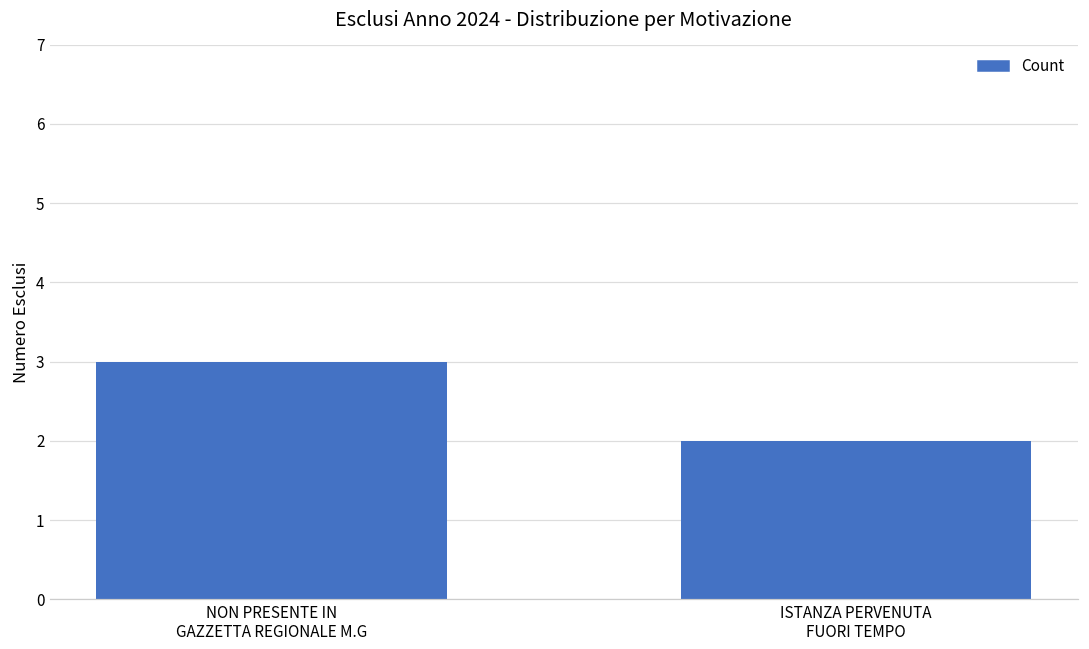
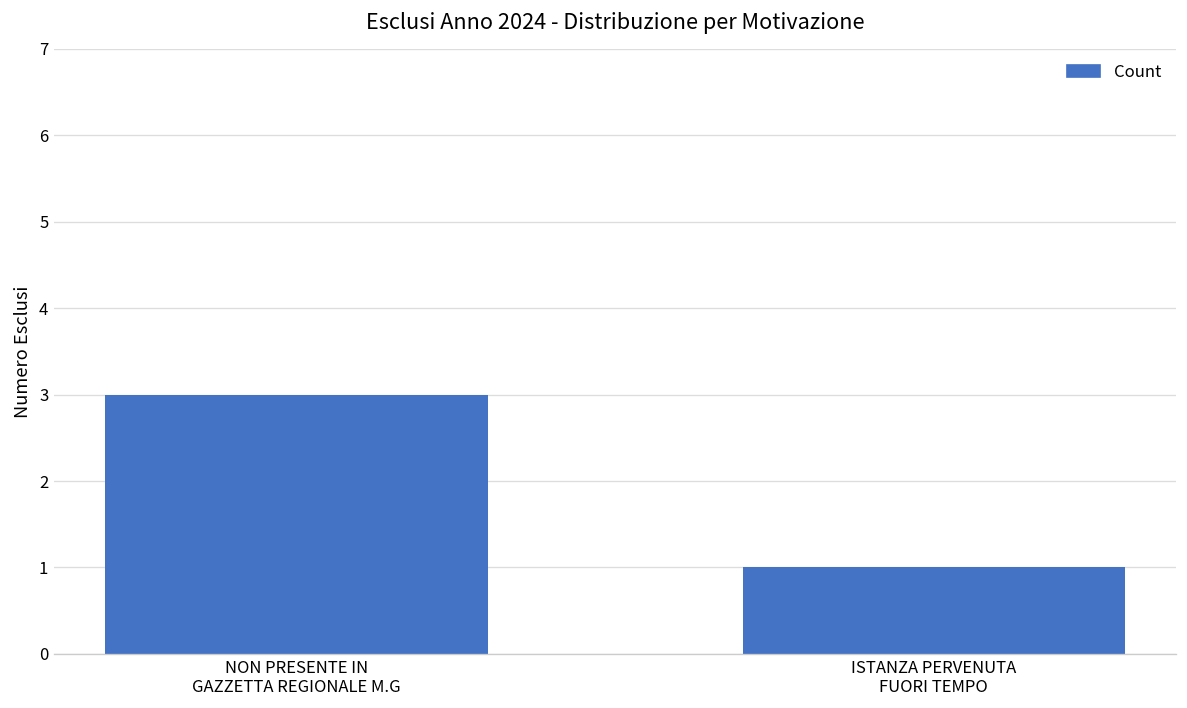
  {
    "NON PRESENTE IN GAZZETTA REGIONALE M.G": 3,
-   "ISTANZA PERVENUTA FUORI TEMPO": 2
+   "ISTANZA PERVENUTA FUORI TEMPO": 1
  }
